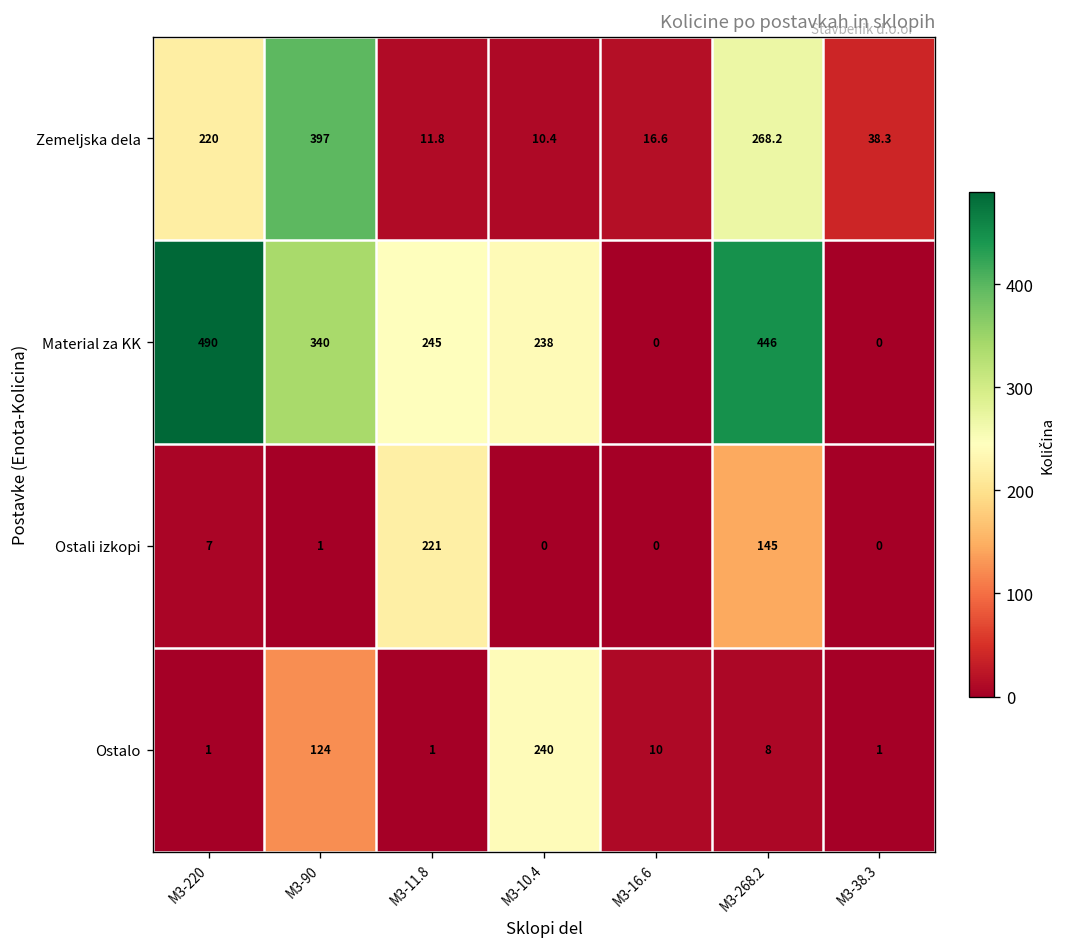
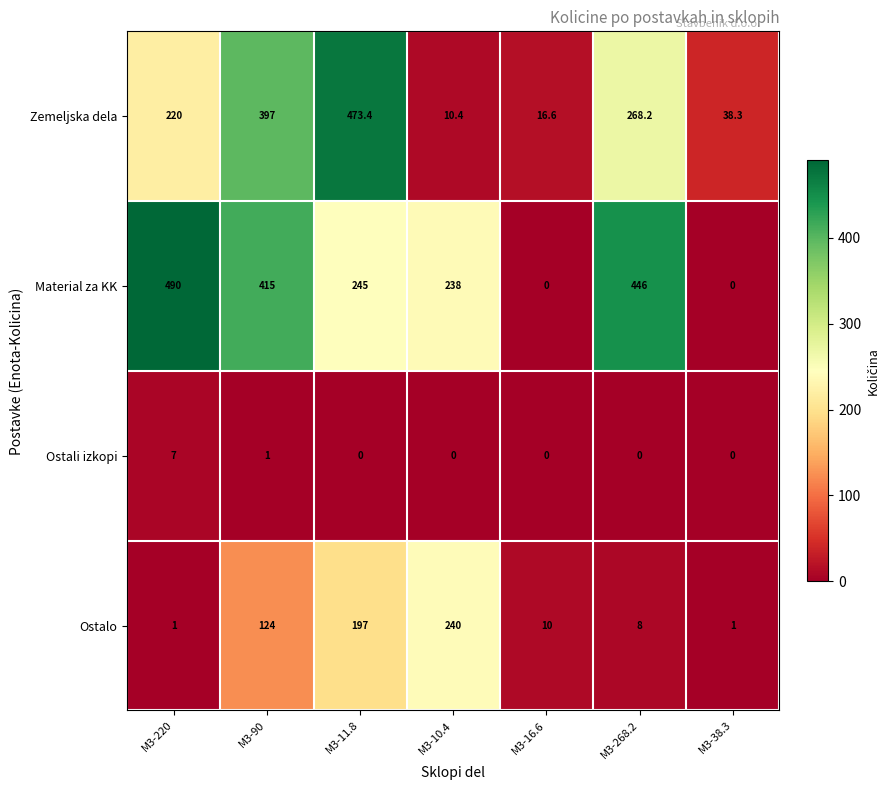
  {
    "Zemeljska dela": {
      "M3-220": 220,
      "M3-90": 397,
-     "M3-11.8": 11.8,
+     "M3-11.8": 473.4,
      "M3-10.4": 10.4,
      "M3-16.6": 16.6,
      "M3-268.2": 268.2,
      "M3-38.3": 38.3
    },
    "Material za KK": {
      "M3-220": 490,
-     "M3-90": 340,
+     "M3-90": 415,
      "M3-11.8": 245,
      "M3-10.4": 238,
      "M3-16.6": 0,
      "M3-268.2": 446,
      "M3-38.3": 0
    },
    "Ostali izkopi": {
      "M3-220": 7,
      "M3-90": 1,
-     "M3-11.8": 221,
+     "M3-11.8": 0,
      "M3-10.4": 0,
      "M3-16.6": 0,
-     "M3-268.2": 145,
+     "M3-268.2": 0,
      "M3-38.3": 0
    },
    "Ostalo": {
      "M3-220": 1,
      "M3-90": 124,
-     "M3-11.8": 1,
+     "M3-11.8": 197,
      "M3-10.4": 240,
      "M3-16.6": 10,
      "M3-268.2": 8,
      "M3-38.3": 1
    }
  }
